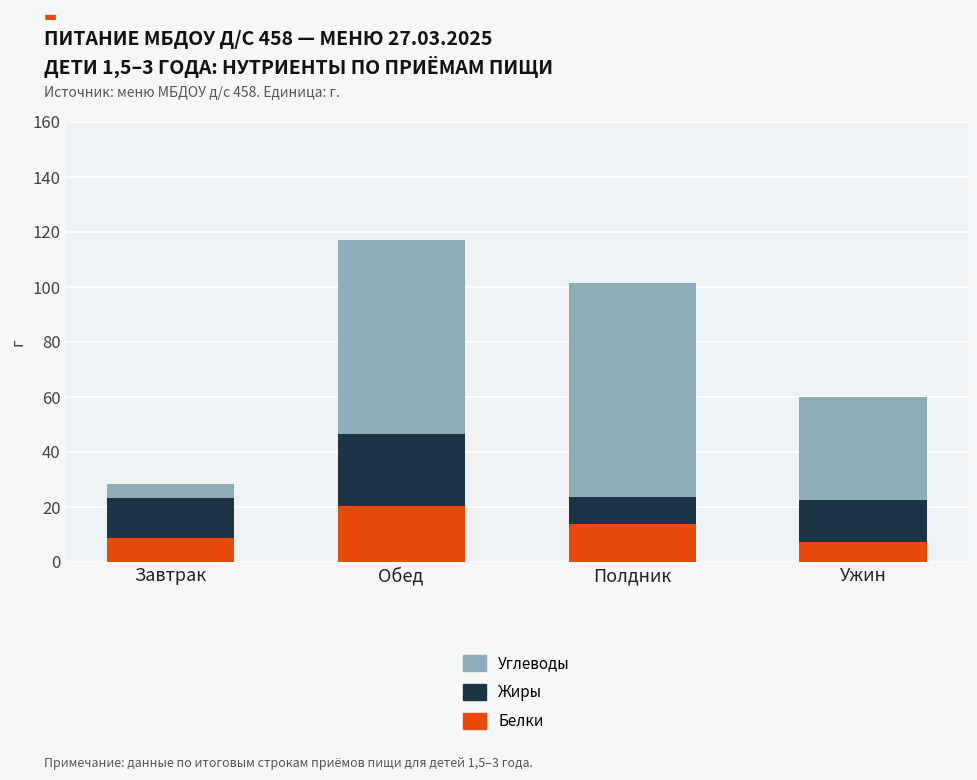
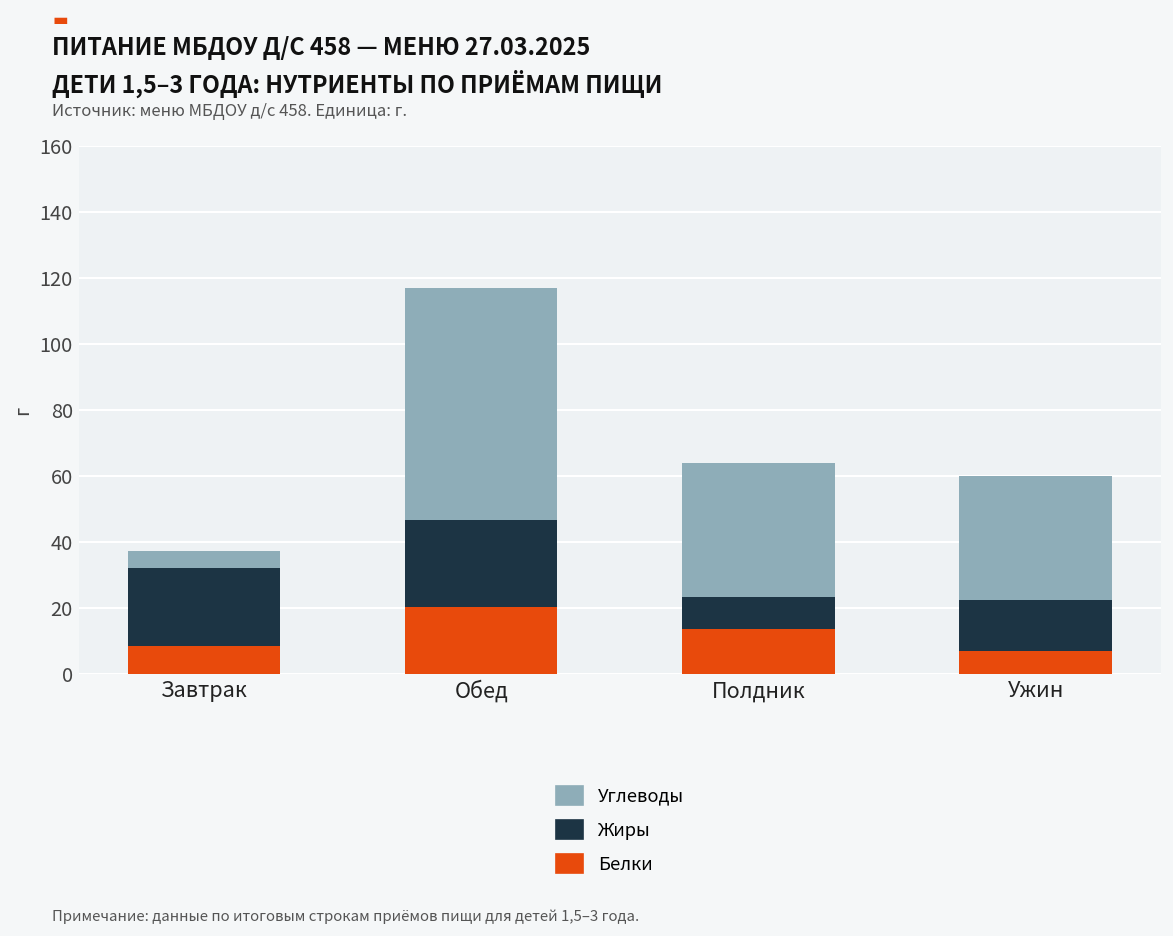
  {
    "Белки": {
      "Завтрак": 9,
      "Обед": 20,
      "Полдник": 14,
      "Ужин": 7
    },
    "Жиры": {
-     "Завтрак": 15,
+     "Завтрак": 24,
      "Обед": 26,
      "Полдник": 10,
      "Ужин": 15
    },
    "Углеводы": {
      "Завтрак": 5,
      "Обед": 70,
-     "Полдник": 78,
+     "Полдник": 41,
      "Ужин": 38
    }
  }
